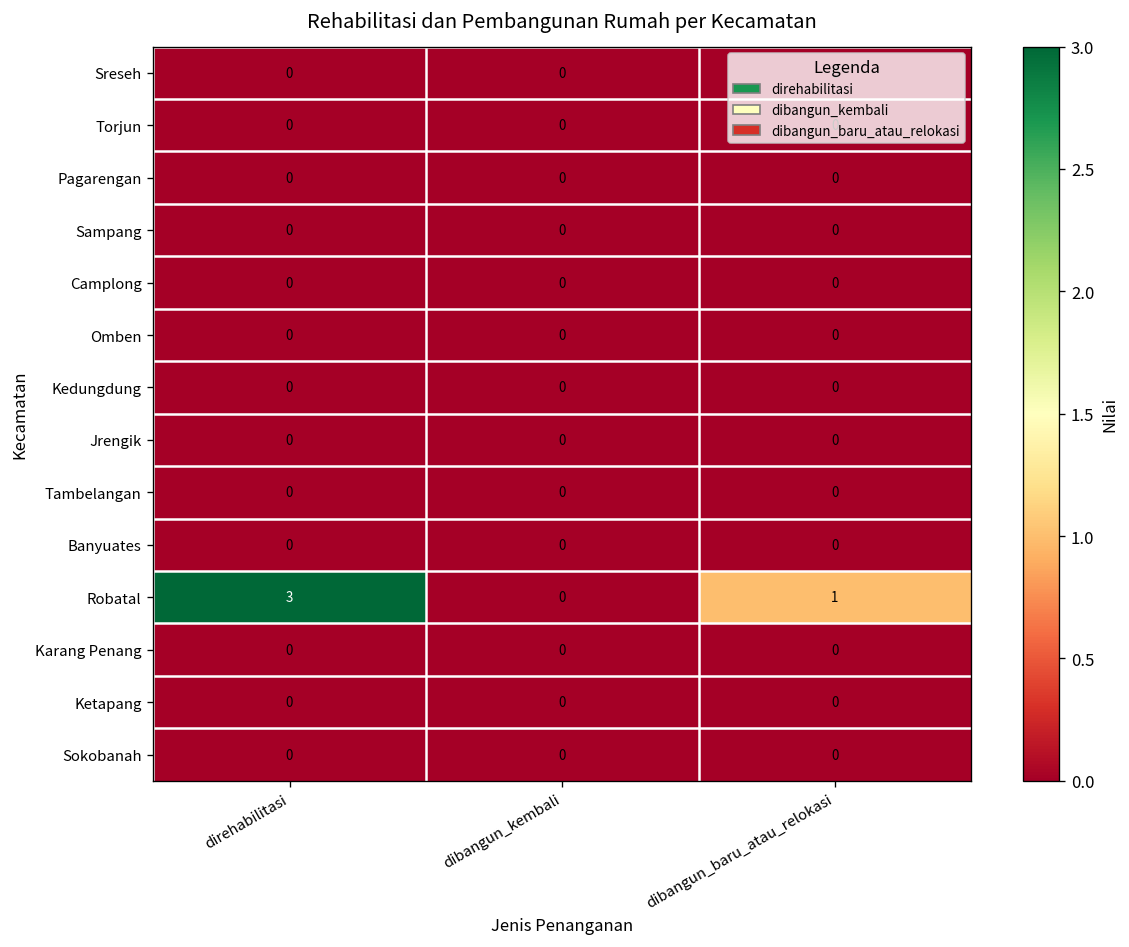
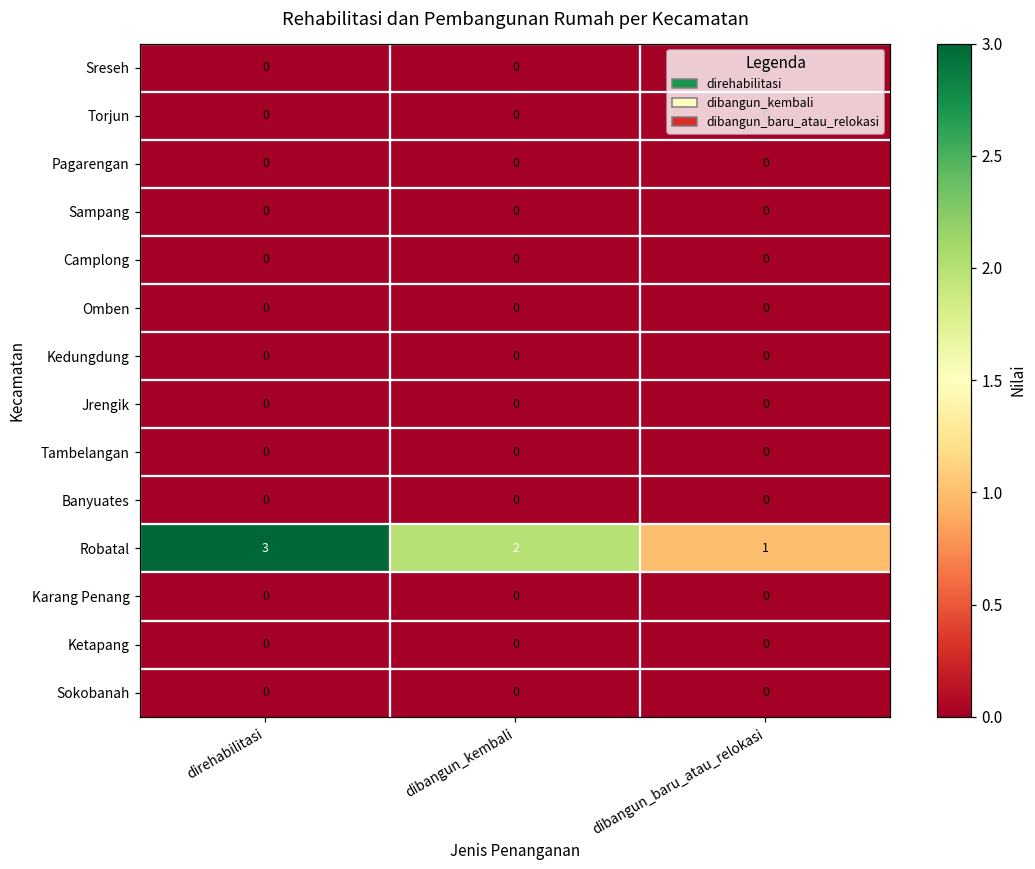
  {
    "Sreseh": {
      "direhabilitasi": 0,
      "dibangun_kembali": 0
    },
    "Torjun": {
      "direhabilitasi": 0,
      "dibangun_kembali": 0
    },
    "Pagarengan": {
      "direhabilitasi": 0,
      "dibangun_kembali": 0,
      "dibangun_baru_atau_relokasi": 0
    },
    "Sampang": {
      "direhabilitasi": 0,
      "dibangun_kembali": 0,
      "dibangun_baru_atau_relokasi": 0
    },
    "Camplong": {
      "direhabilitasi": 0,
      "dibangun_kembali": 0,
      "dibangun_baru_atau_relokasi": 0
    },
    "Omben": {
      "direhabilitasi": 0,
      "dibangun_kembali": 0,
      "dibangun_baru_atau_relokasi": 0
    },
    "Kedungdung": {
      "direhabilitasi": 0,
      "dibangun_kembali": 0,
      "dibangun_baru_atau_relokasi": 0
    },
    "Jrengik": {
      "direhabilitasi": 0,
      "dibangun_kembali": 0,
      "dibangun_baru_atau_relokasi": 0
    },
    "Tambelangan": {
      "direhabilitasi": 0,
      "dibangun_kembali": 0,
      "dibangun_baru_atau_relokasi": 0
    },
    "Banyuates": {
      "direhabilitasi": 0,
      "dibangun_kembali": 0,
      "dibangun_baru_atau_relokasi": 0
    },
    "Robatal": {
      "direhabilitasi": 3,
-     "dibangun_kembali": 0,
+     "dibangun_kembali": 2,
      "dibangun_baru_atau_relokasi": 1
    },
    "Karang Penang": {
      "direhabilitasi": 0,
      "dibangun_kembali": 0,
      "dibangun_baru_atau_relokasi": 0
    },
    "Ketapang": {
      "direhabilitasi": 0,
      "dibangun_kembali": 0,
      "dibangun_baru_atau_relokasi": 0
    },
    "Sokobanah": {
      "direhabilitasi": 0,
      "dibangun_kembali": 0,
      "dibangun_baru_atau_relokasi": 0
    }
  }
